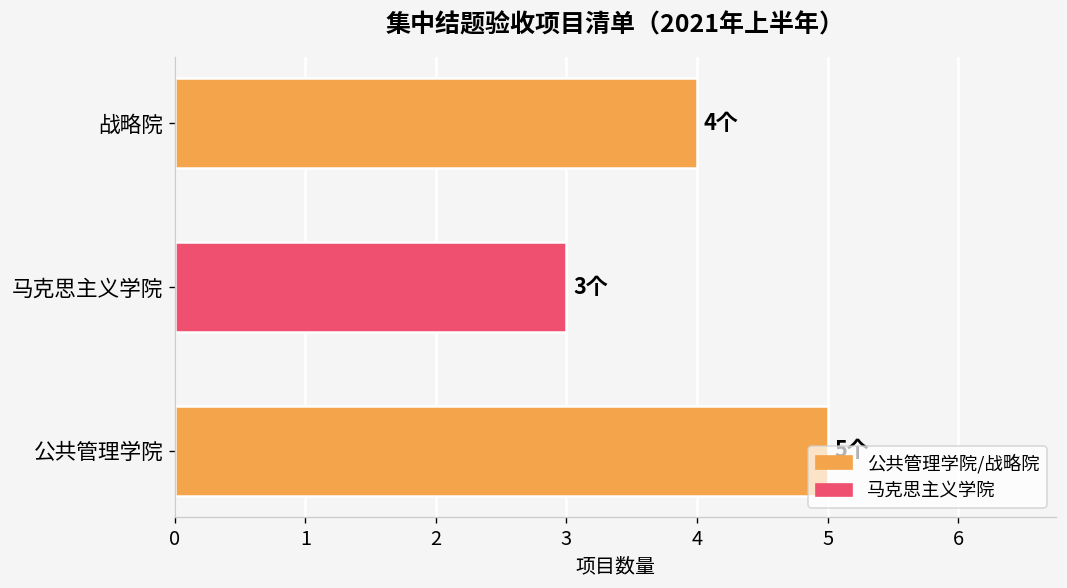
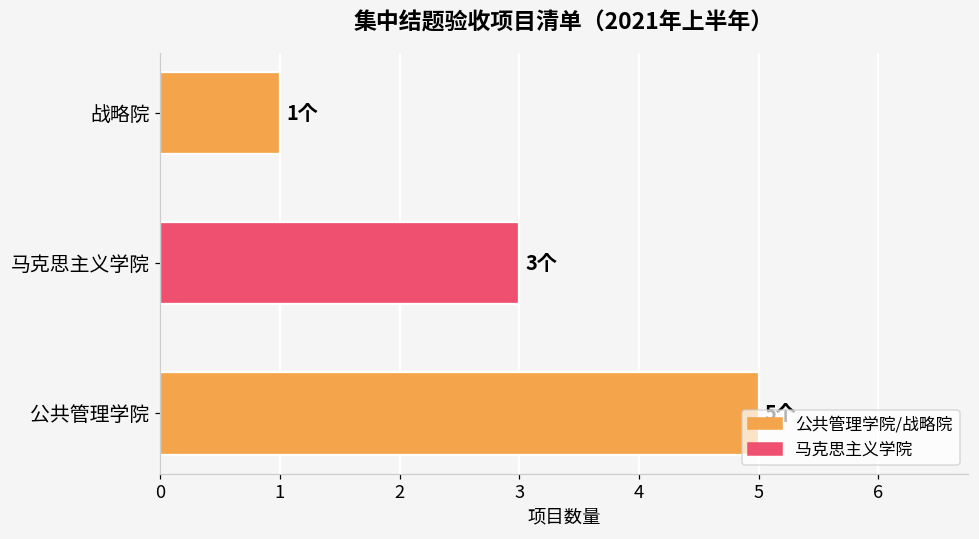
  {
-   "战略院": "4个",
+   "战略院": "1个",
    "马克思主义学院": "3个"
  }
